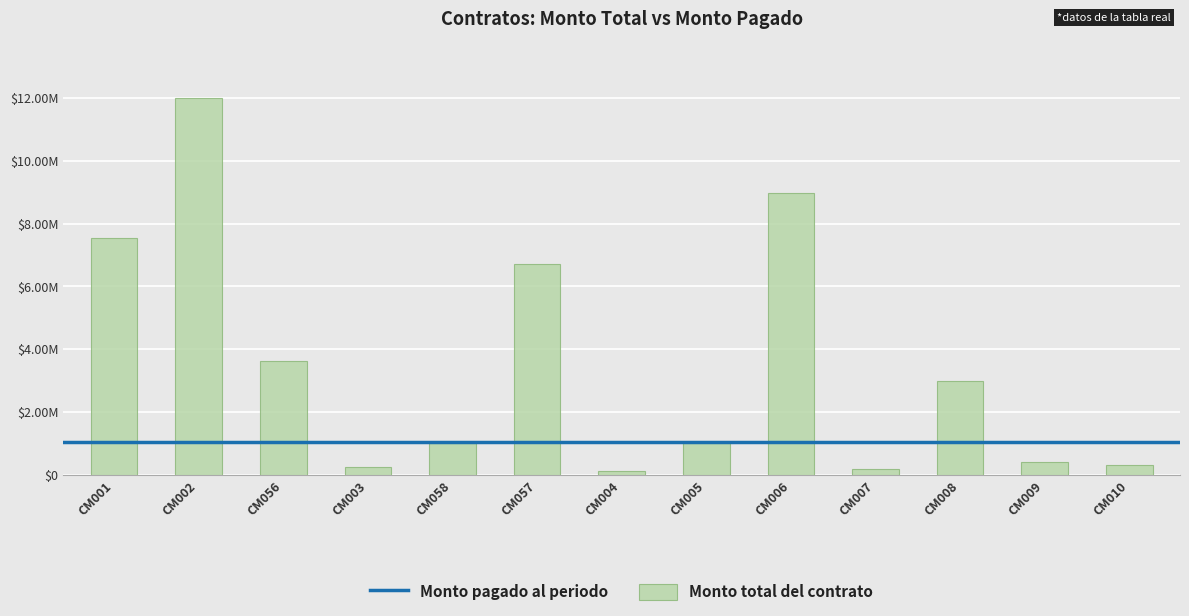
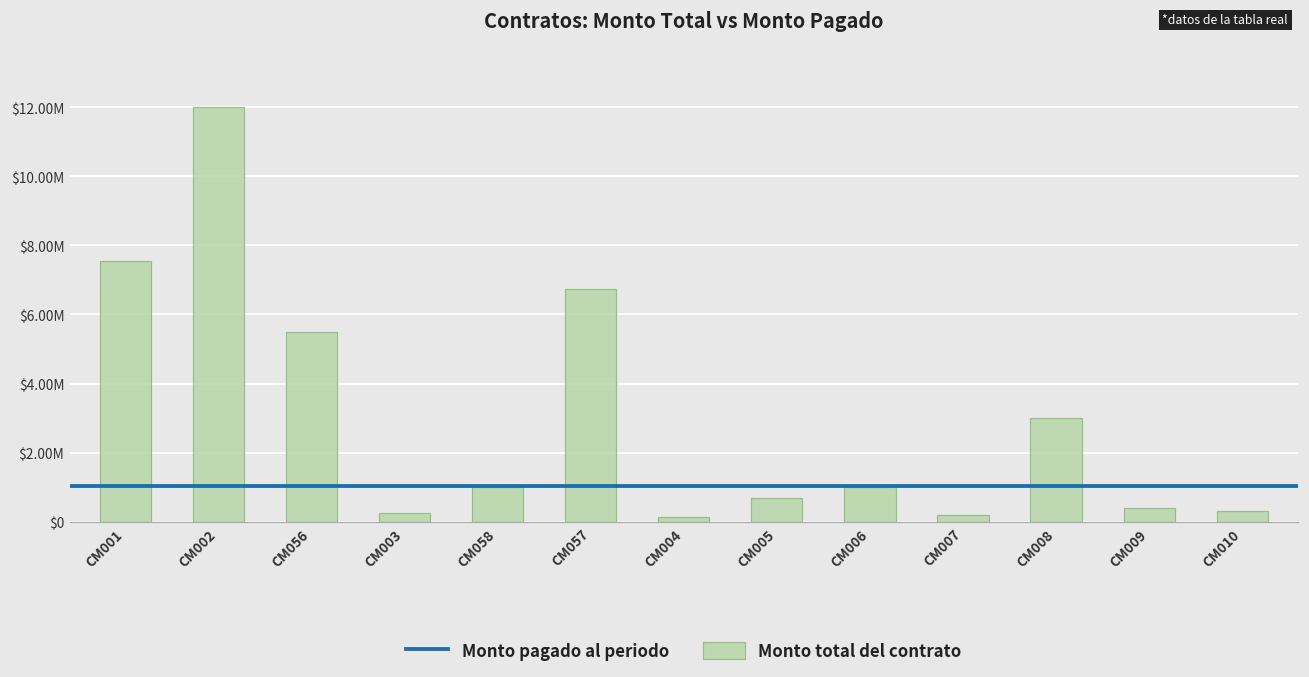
  {
    "CM001": "$7500000",
    "CM002": "$12000000",
-   "CM056": "$3600000",
+   "CM056": "$5500000",
    "CM003": "$200000",
    "CM058": "$1000000",
    "CM057": "$6700000",
    "CM004": "$100000",
-   "CM005": "$1000000",
-   "CM006": "$9000000",
+   "CM005": "$700000",
+   "CM006": "$1000000",
    "CM007": "$200000",
    "CM008": "$3000000",
    "CM009": "$400000",
    "CM010": "$300000"
  }
